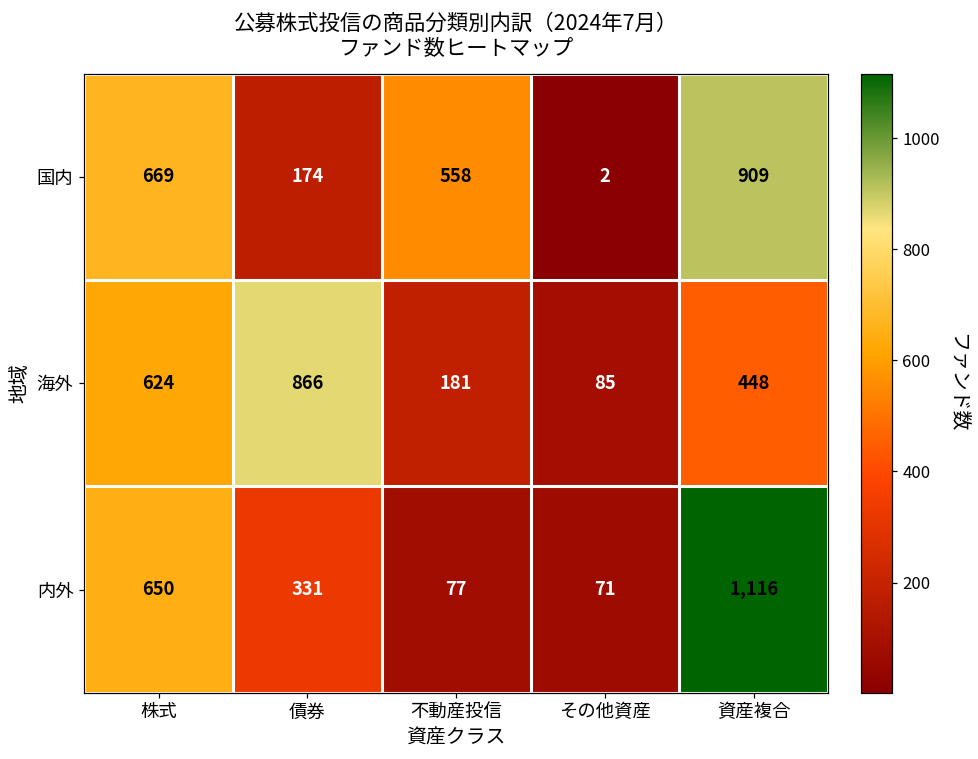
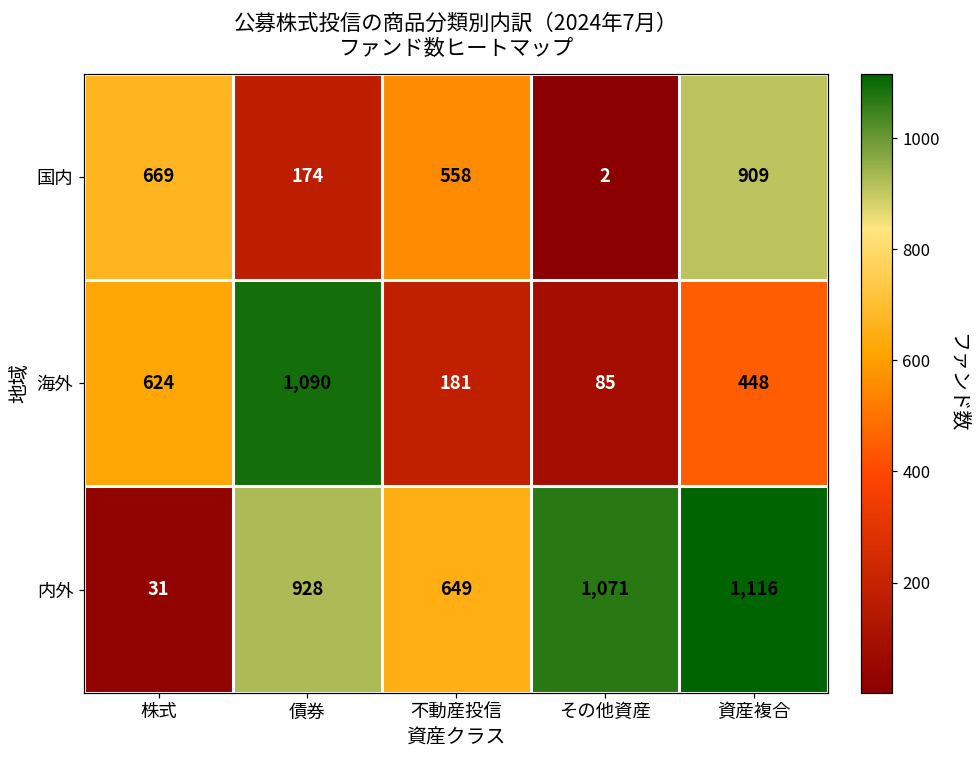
  {
    "国内": {
      "株式": "669",
      "債券": "174",
      "不動産投信": "558",
      "その他資産": "2",
      "資産複合": "909"
    },
    "海外": {
      "株式": "624",
-     "債券": "866",
+     "債券": "1,090",
      "不動産投信": "181",
      "その他資産": "85",
      "資産複合": "448"
    },
    "内外": {
-     "株式": "650",
-     "債券": "331",
-     "不動産投信": "77",
-     "その他資産": "71",
+     "株式": "31",
+     "債券": "928",
+     "不動産投信": "649",
+     "その他資産": "1,071",
      "資産複合": "1,116"
    }
  }
